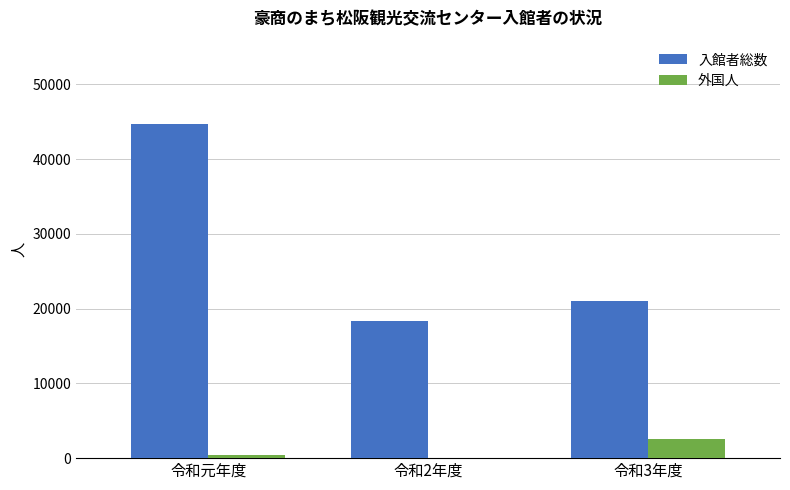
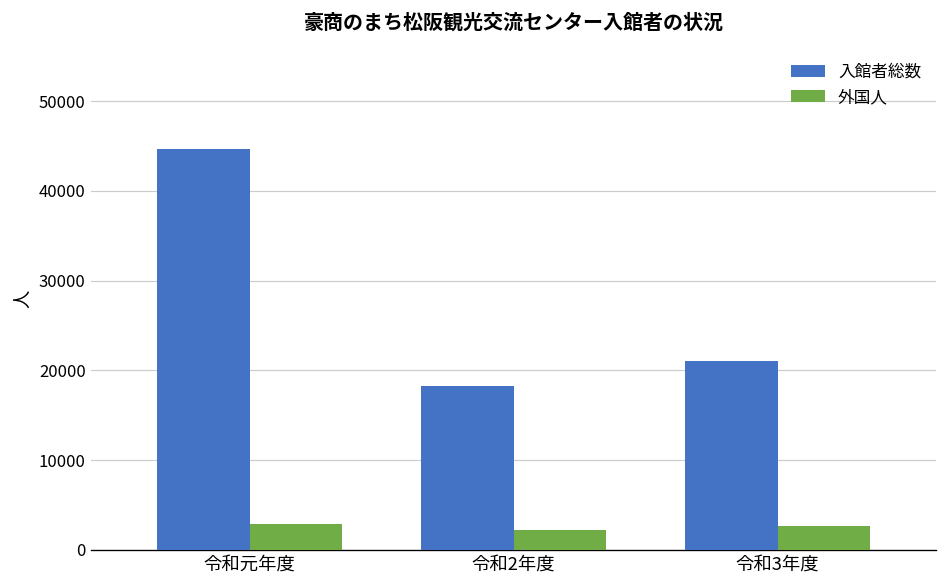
  {
    "入館者総数": {
      "令和元年度": 45000,
      "令和2年度": 18000,
      "令和3年度": 21000
    },
    "外国人": {
-     "令和元年度": 0,
-     "令和2年度": 0,
+     "令和元年度": 3000,
+     "令和2年度": 2000,
      "令和3年度": 3000
    }
  }
